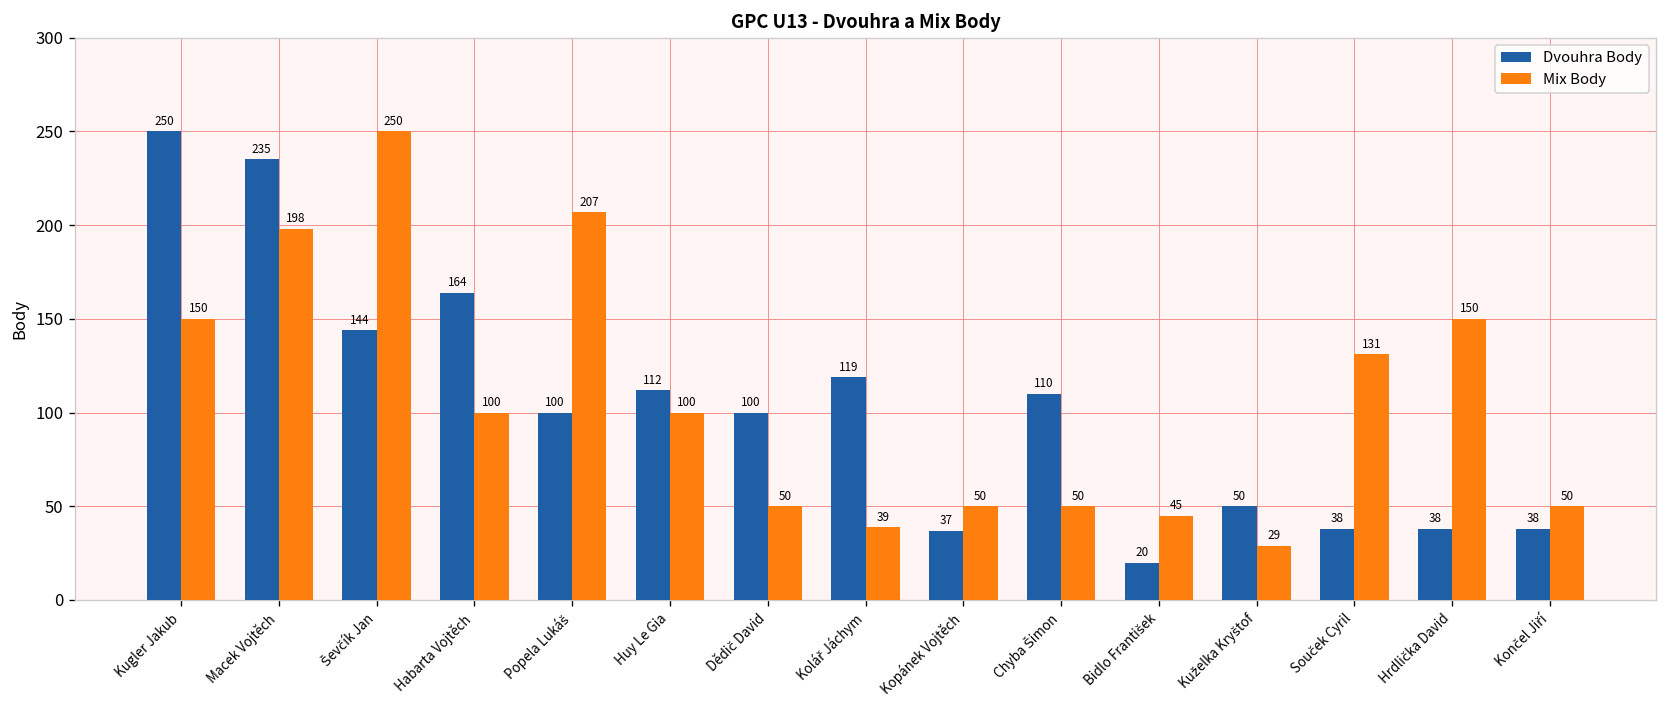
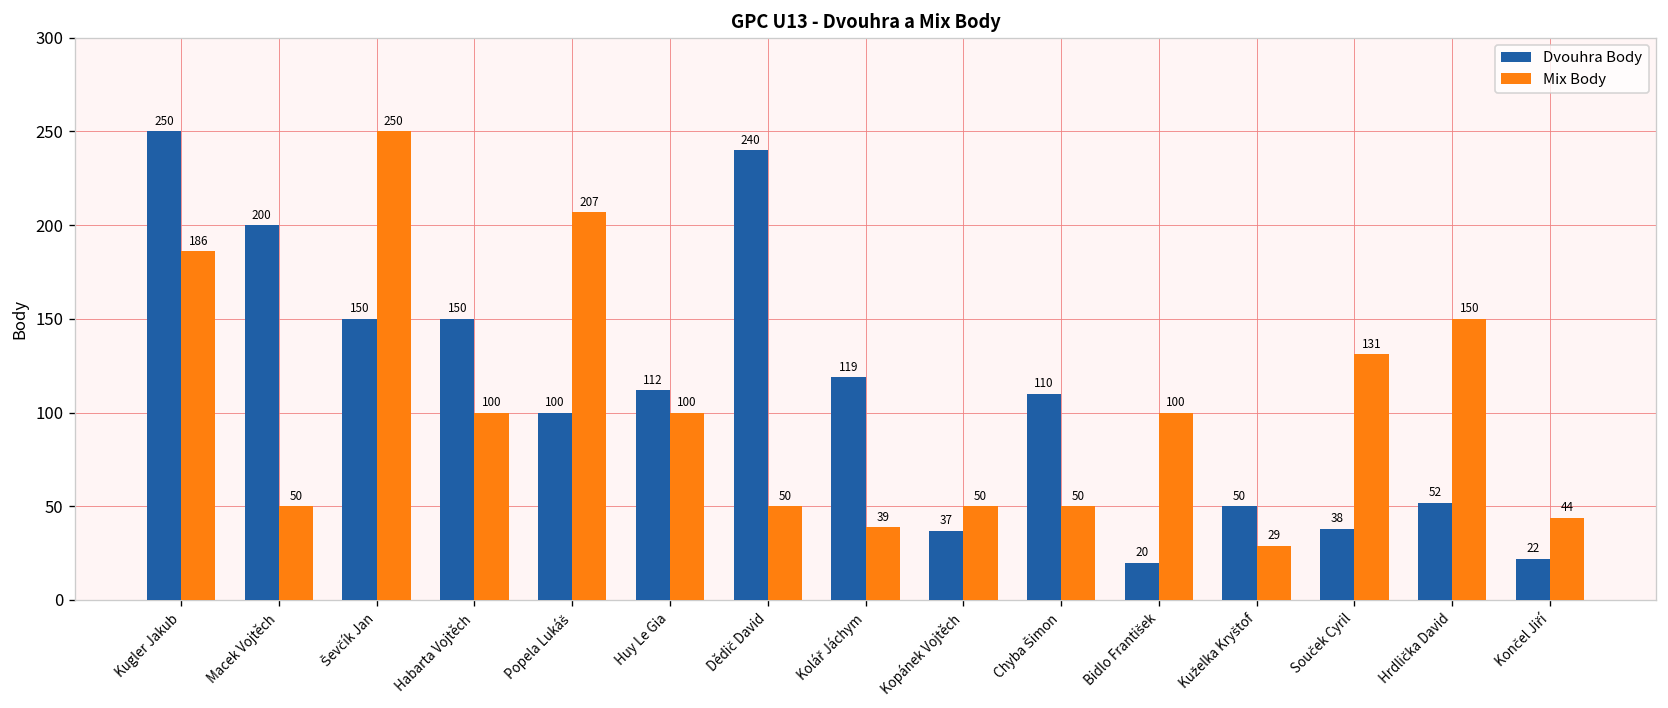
  {
    "Dvouhra Body": {
      "Kugler Jakub": 250,
-     "Macek Vojtěch": 235,
-     "Ševčík Jan": 144,
-     "Habarta Vojtěch": 164,
+     "Macek Vojtěch": 200,
+     "Ševčík Jan": 150,
+     "Habarta Vojtěch": 150,
      "Popela Lukáš": 100,
      "Huy Le Gia": 112,
-     "Dědič David": 100,
+     "Dědič David": 240,
      "Kolář Jáchym": 119,
      "Kopánek Vojtěch": 37,
      "Chyba Šimon": 110,
      "Bidlo František": 20,
      "Kuželka Kryštof": 50,
      "Souček Cyril": 38,
-     "Hrdlička David": 38,
-     "Končel Jiří": 38
+     "Hrdlička David": 52,
+     "Končel Jiří": 22
    },
    "Mix Body": {
-     "Kugler Jakub": 150,
-     "Macek Vojtěch": 198,
+     "Kugler Jakub": 186,
+     "Macek Vojtěch": 50,
      "Ševčík Jan": 250,
      "Habarta Vojtěch": 100,
      "Popela Lukáš": 207,
      "Huy Le Gia": 100,
      "Dědič David": 50,
      "Kolář Jáchym": 39,
      "Kopánek Vojtěch": 50,
      "Chyba Šimon": 50,
-     "Bidlo František": 45,
+     "Bidlo František": 100,
      "Kuželka Kryštof": 29,
      "Souček Cyril": 131,
      "Hrdlička David": 150,
-     "Končel Jiří": 50
+     "Končel Jiří": 44
    }
  }
